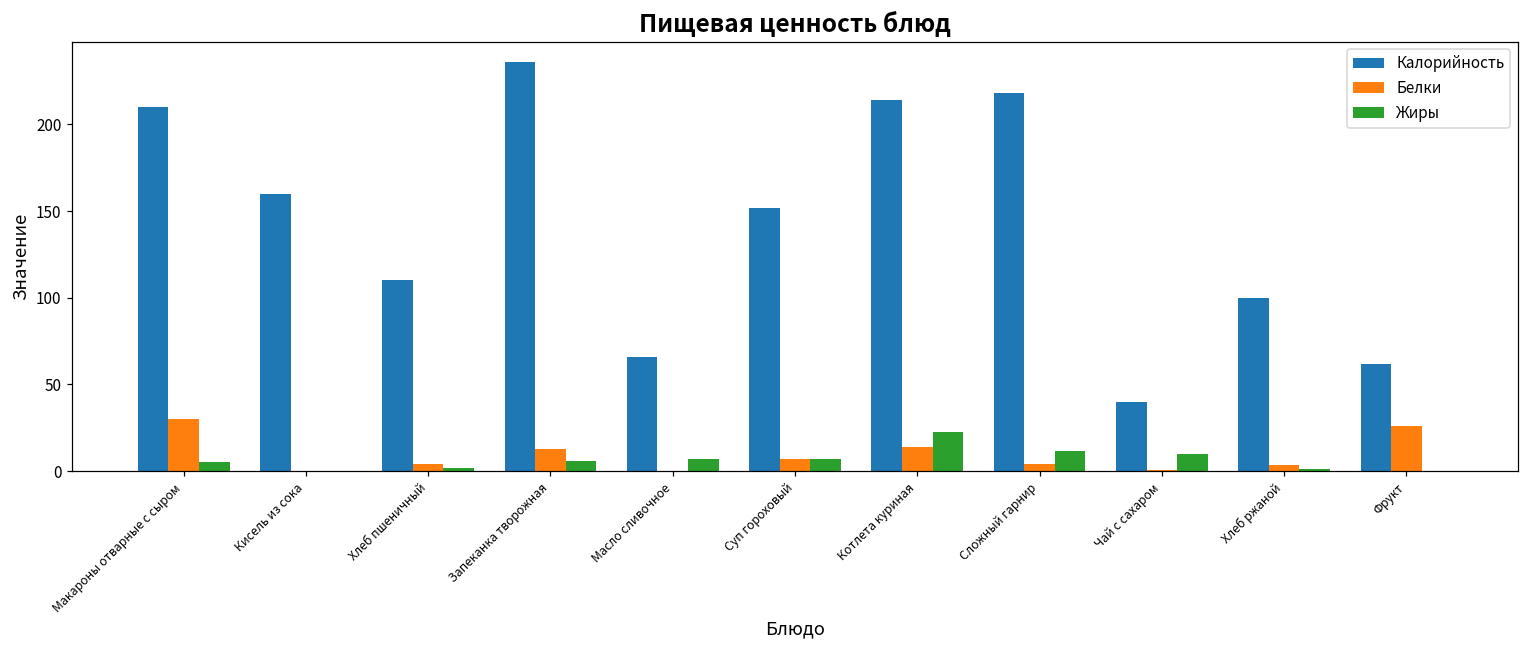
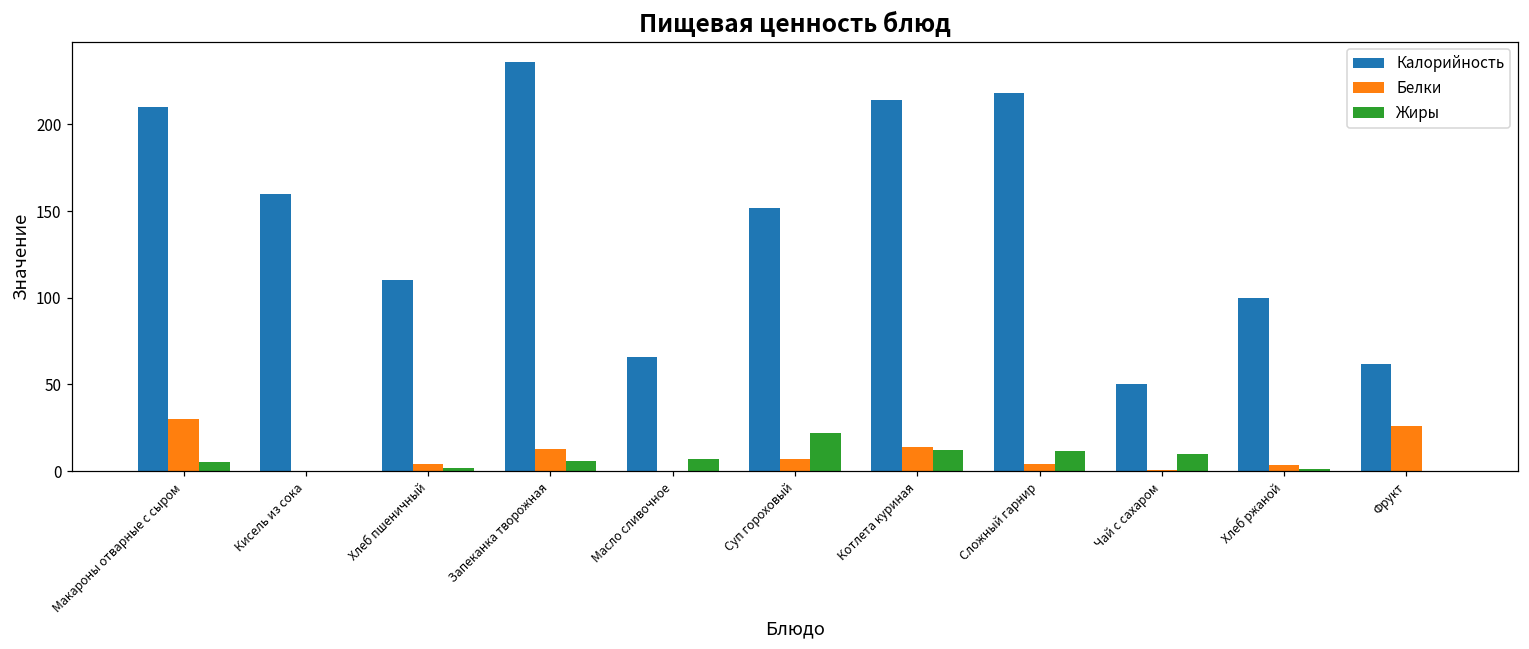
  {
    "Калорийность": {
      "Макароны отварные с сыром": 210,
      "Кисель из сока": 160,
      "Хлеб пшеничный": 110,
      "Запеканка творожная": 236,
      "Масло сливочное": 66,
      "Суп гороховый": 152,
      "Котлета куриная": 214,
      "Сложный гарнир": 218,
-     "Чай с сахаром": 40,
+     "Чай с сахаром": 50,
      "Хлеб ржаной": 100,
      "Фрукт": 62
    },
    "Белки": {
      "Макароны отварные с сыром": 30,
      "Хлеб пшеничный": 4,
      "Запеканка творожная": 13,
      "Суп гороховый": 7,
      "Котлета куриная": 14,
      "Сложный гарнир": 4,
      "Хлеб ржаной": 3,
      "Фрукт": 26
    },
    "Жиры": {
      "Макароны отварные с сыром": 5,
      "Кисель из сока": 0,
      "Хлеб пшеничный": 2,
      "Запеканка творожная": 6,
      "Масло сливочное": 7,
-     "Суп гороховый": 7,
-     "Котлета куриная": 22,
+     "Суп гороховый": 22,
+     "Котлета куриная": 12,
      "Сложный гарнир": 12,
      "Чай с сахаром": 10
    }
  }
